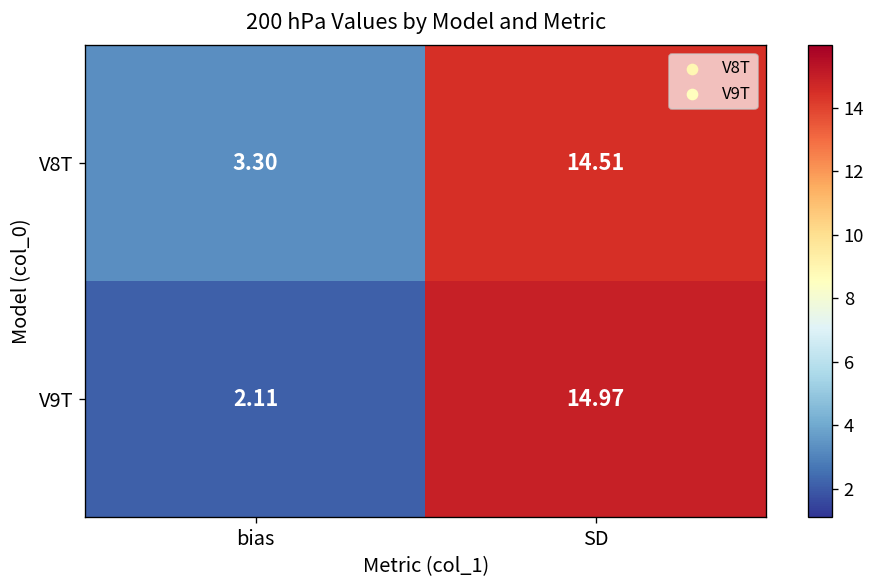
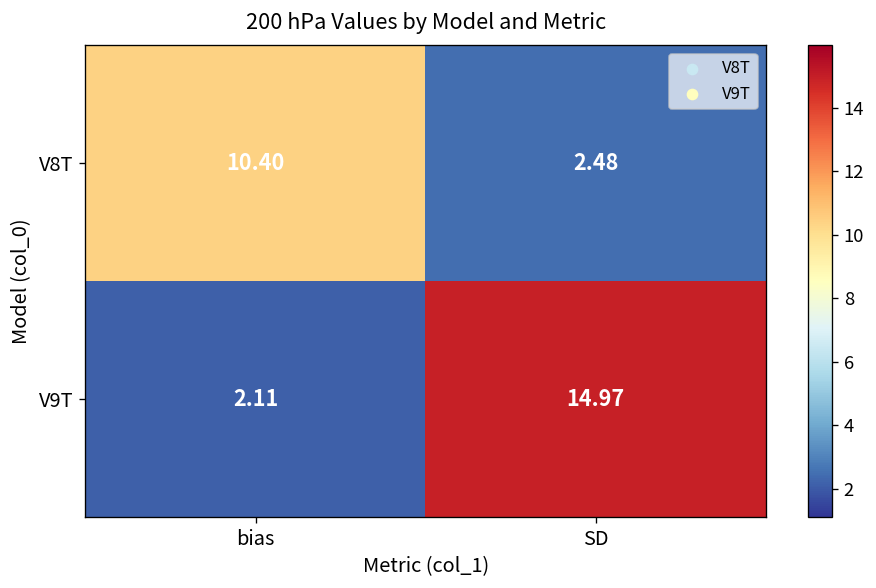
  {
    "V8T": {
-     "bias": 3.30,
-     "SD": 14.51
+     "bias": 10.40,
+     "SD": 2.48
    },
    "V9T": {
      "bias": 2.11,
      "SD": 14.97
    }
  }
